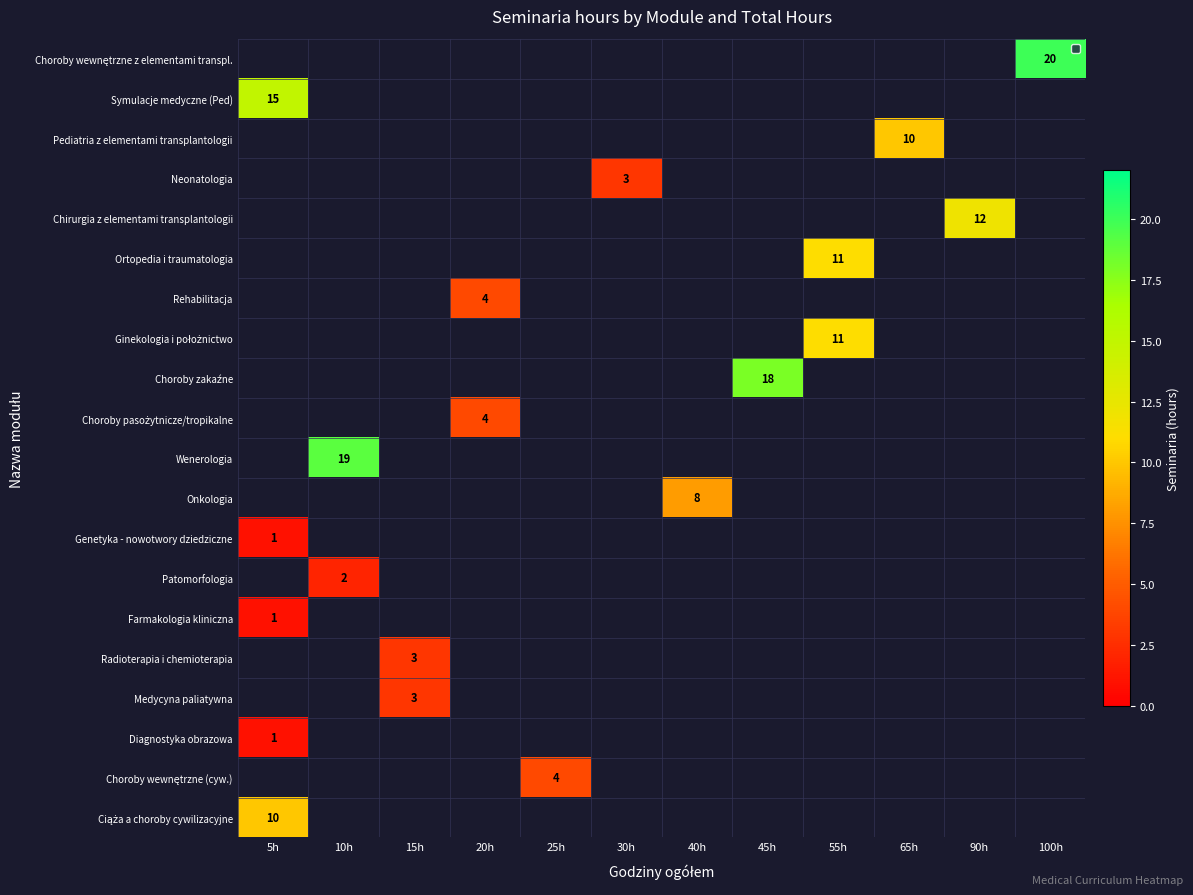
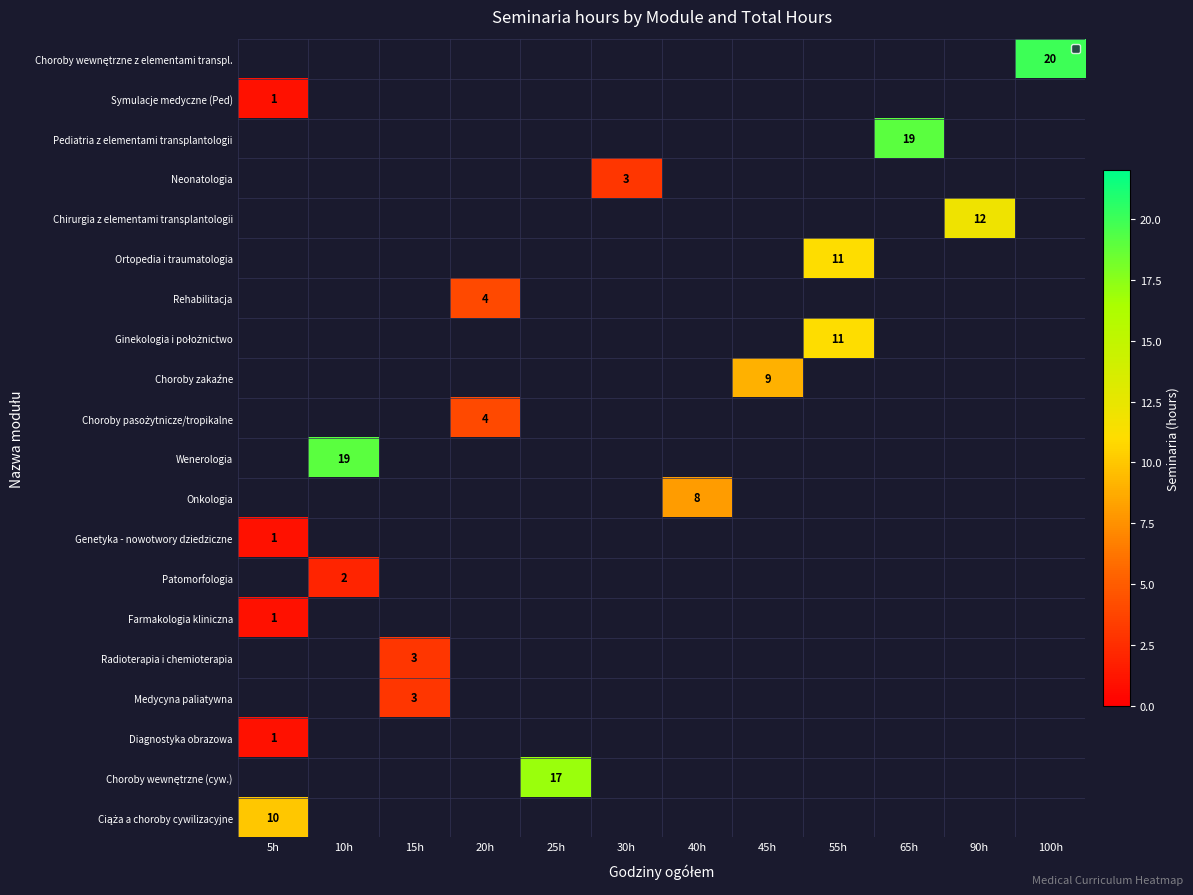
  {
    "Choroby wewnętrzne z elementami transpl.": {
      "100h": 20
    },
    "Symulacje medyczne (Ped)": {
-     "5h": 15
+     "5h": 1
    },
    "Pediatria z elementami transplantologii": {
-     "65h": 10
+     "65h": 19
    },
    "Neonatologia": {
      "30h": 3
    },
    "Chirurgia z elementami transplantologii": {
      "90h": 12
    },
    "Ortopedia i traumatologia": {
      "55h": 11
    },
    "Rehabilitacja": {
      "20h": 4
    },
    "Ginekologia i położnictwo": {
      "55h": 11
    },
    "Choroby zakaźne": {
-     "45h": 18
+     "45h": 9
    },
    "Choroby pasożytnicze/tropikalne": {
      "20h": 4
    },
    "Wenerologia": {
      "10h": 19
    },
    "Onkologia": {
      "40h": 8
    },
    "Genetyka - nowotwory dziedziczne": {
      "5h": 1
    },
    "Patomorfologia": {
      "10h": 2
    },
    "Farmakologia kliniczna": {
      "5h": 1
    },
    "Radioterapia i chemioterapia": {
      "15h": 3
    },
    "Medycyna paliatywna": {
      "15h": 3
    },
    "Diagnostyka obrazowa": {
      "5h": 1
    },
    "Choroby wewnętrzne (cyw.)": {
-     "25h": 4
+     "25h": 17
    },
    "Ciąża a choroby cywilizacyjne": {
      "5h": 10
    }
  }
